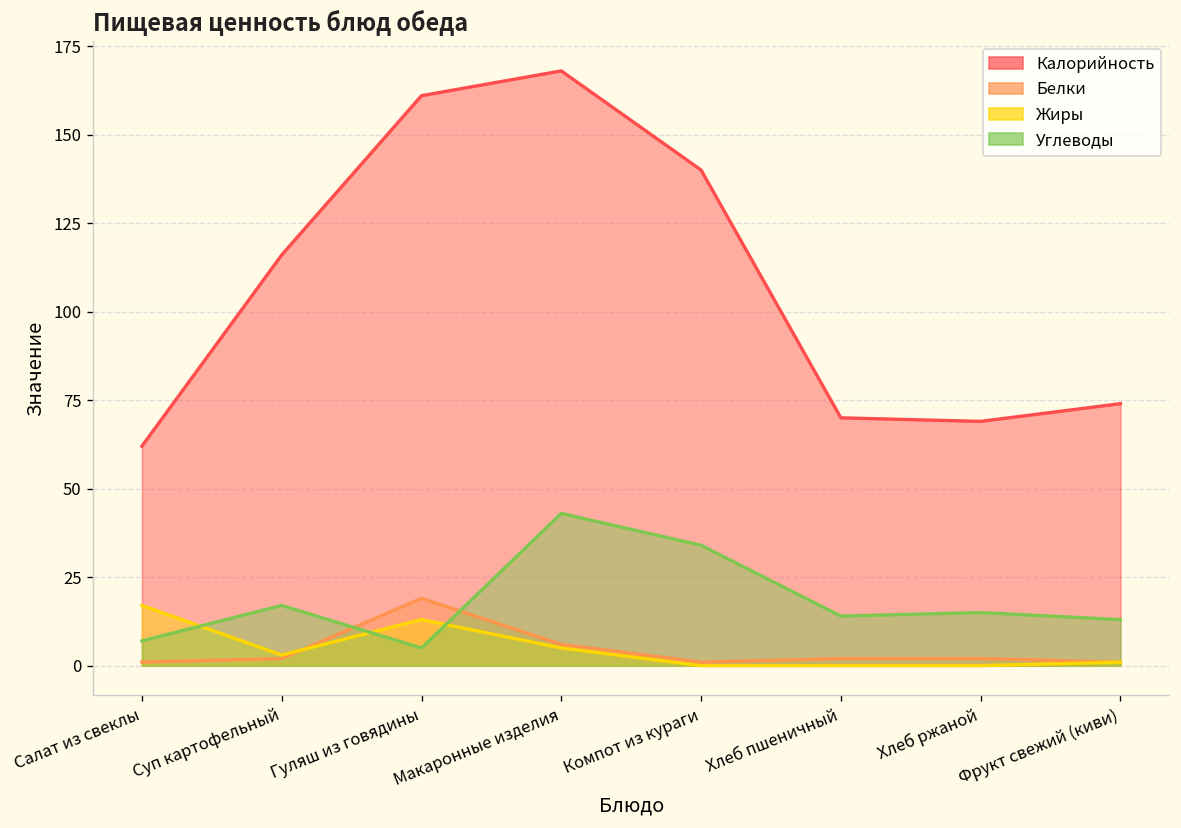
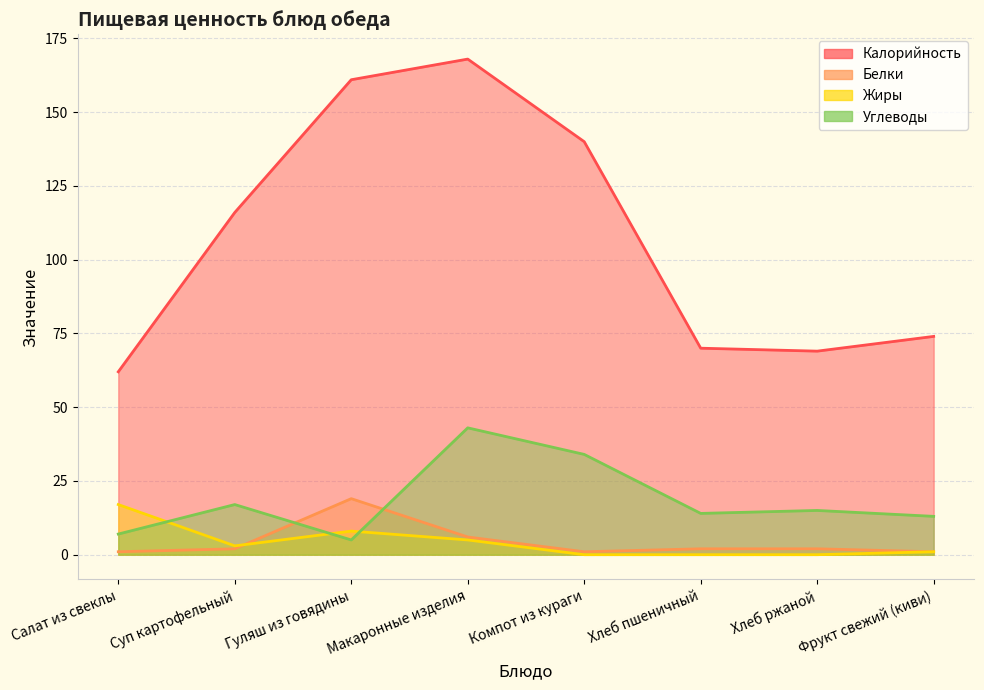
  {
    "Жиры": {
      "Салат из свеклы": 17,
      "Суп картофельный": 3,
-     "Гуляш из говядины": 13,
+     "Гуляш из говядины": 8,
      "Макаронные изделия": 5,
      "Компот из кураги": 0,
      "Хлеб пшеничный": 0,
      "Хлеб ржаной": 0
    },
    "Углеводы": {
      "Салат из свеклы": 7,
      "Суп картофельный": 17,
      "Гуляш из говядины": 5,
      "Макаронные изделия": 43,
      "Компот из кураги": 34,
      "Хлеб пшеничный": 14,
      "Хлеб ржаной": 15,
      "Фрукт свежий (киви)": 13
    }
  }
